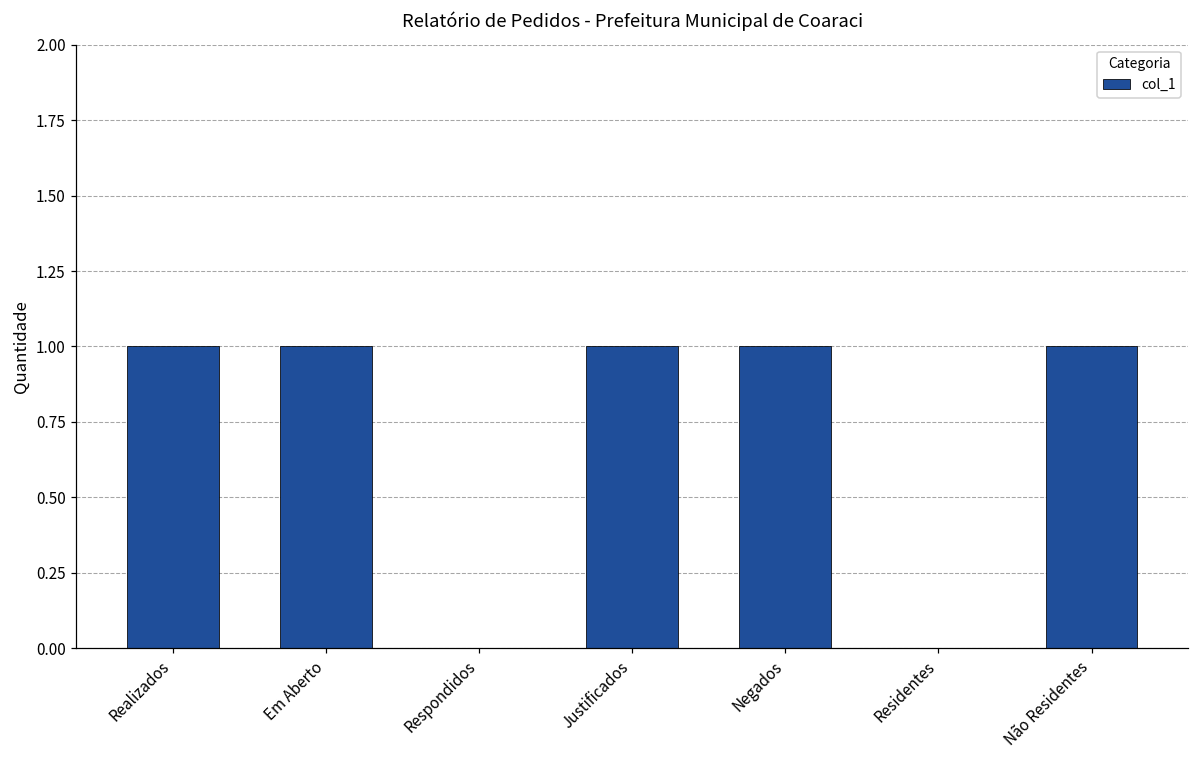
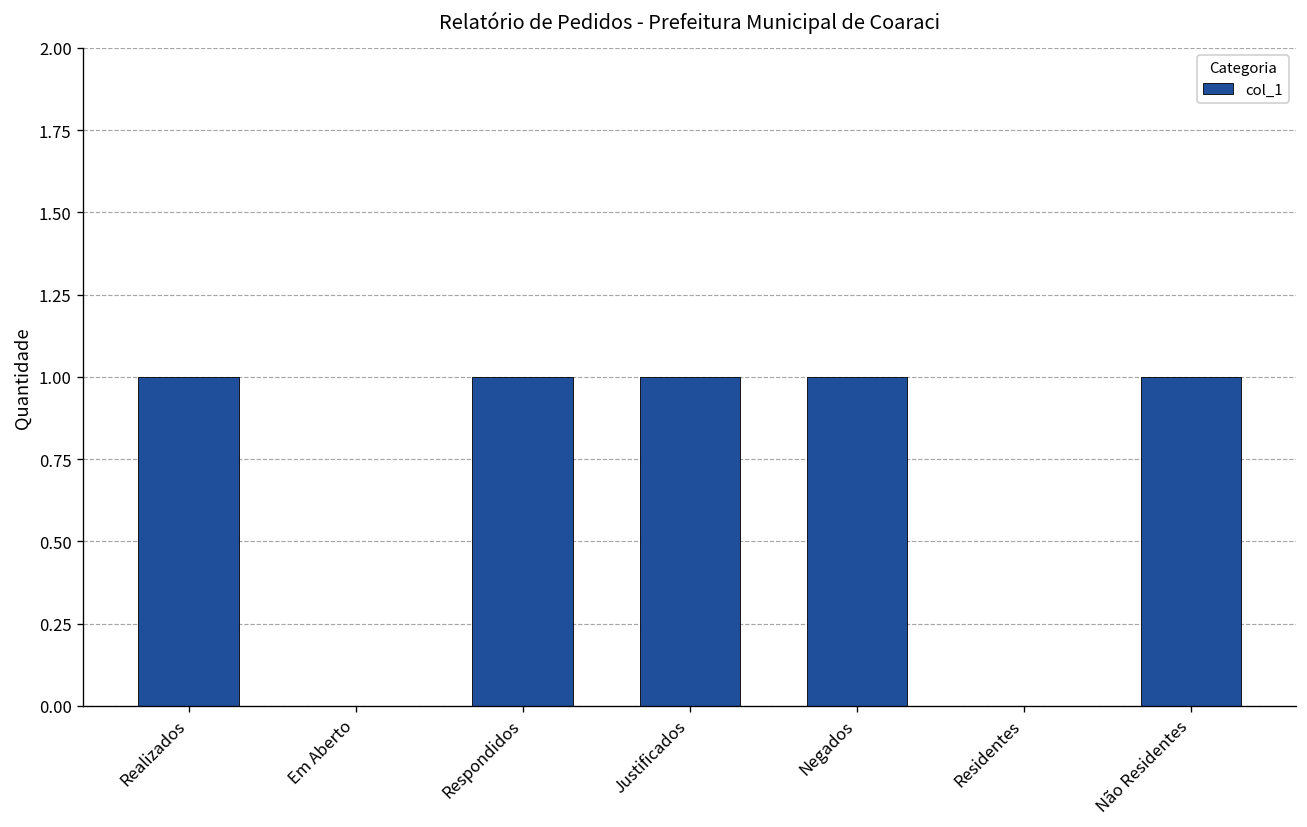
  {
    "Realizados": 1,
-   "Em Aberto": 1,
-   "Respondidos": 0,
+   "Em Aberto": 0,
+   "Respondidos": 1,
    "Justificados": 1,
    "Negados": 1,
    "Residentes": 0,
    "Não Residentes": 1
  }
